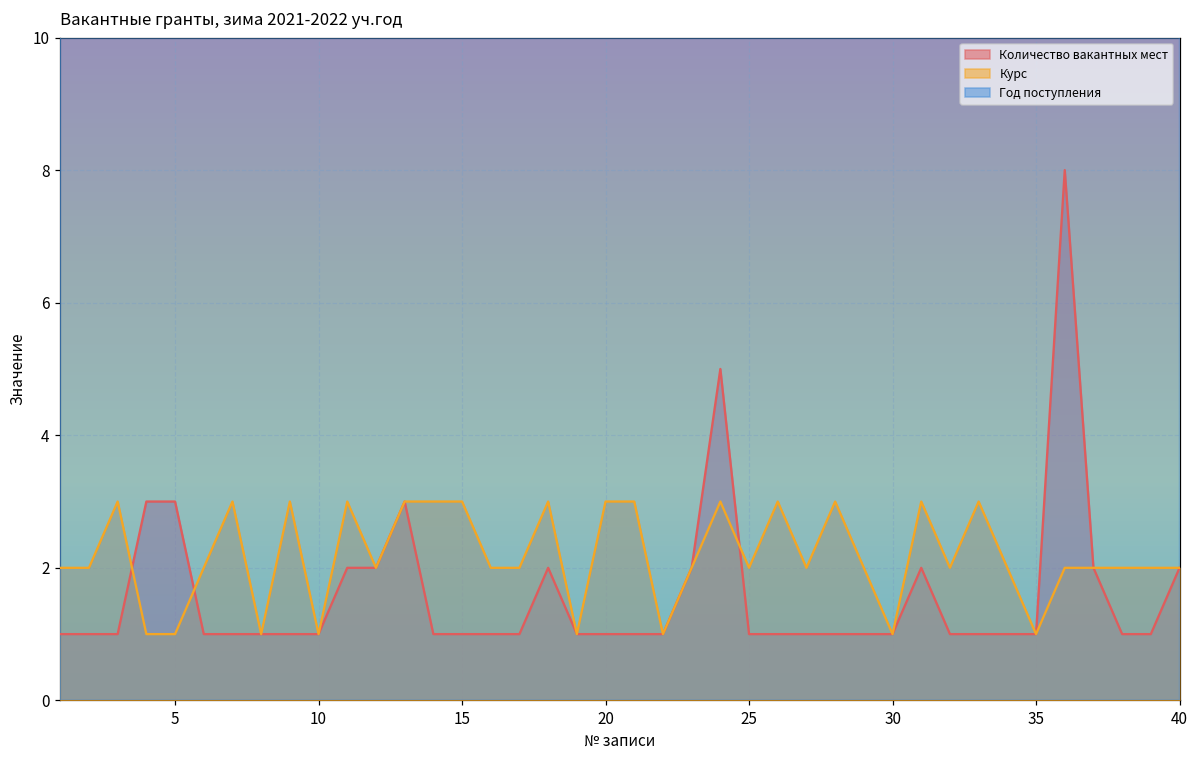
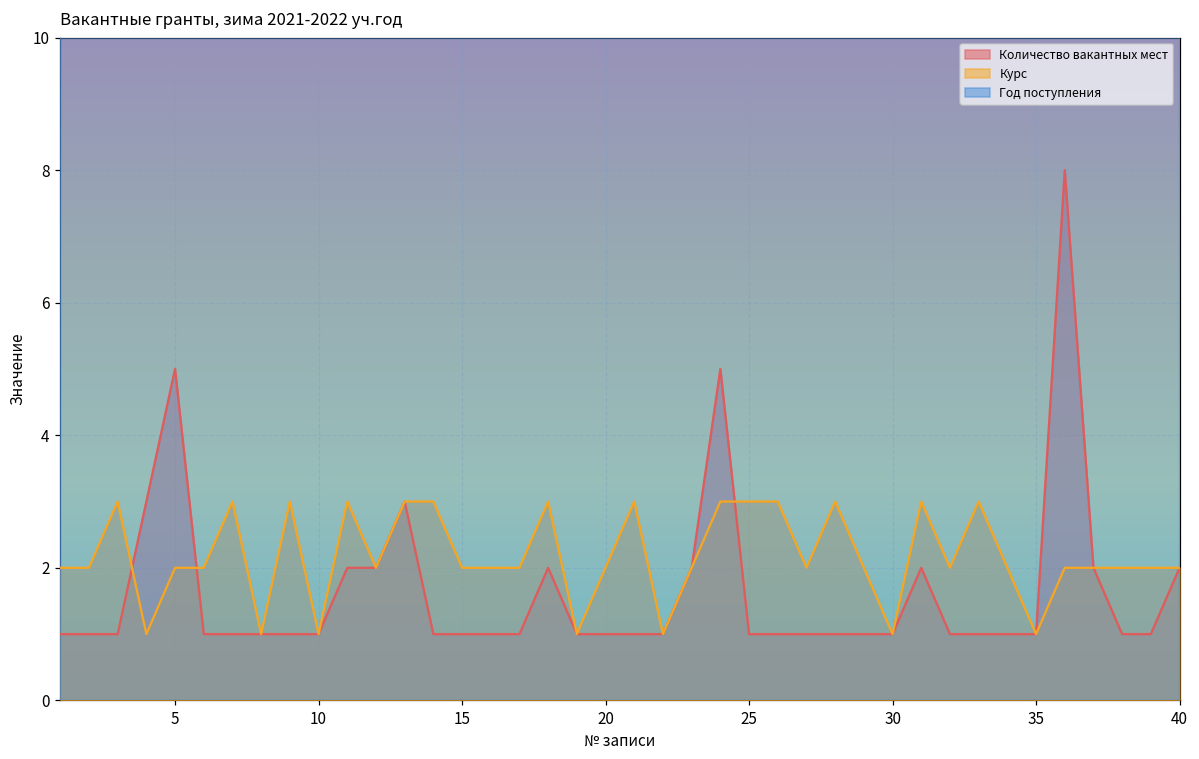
  {
    "Количество вакантных мест": {
-     "5": 3,
+     "5": 5,
      "15": 1,
      "20": 1,
      "25": 1
    },
    "Курс": {
-     "5": 1,
-     "15": 3,
-     "20": 3,
-     "25": 2
+     "5": 2,
+     "15": 2,
+     "20": 2,
+     "25": 3
    }
  }
